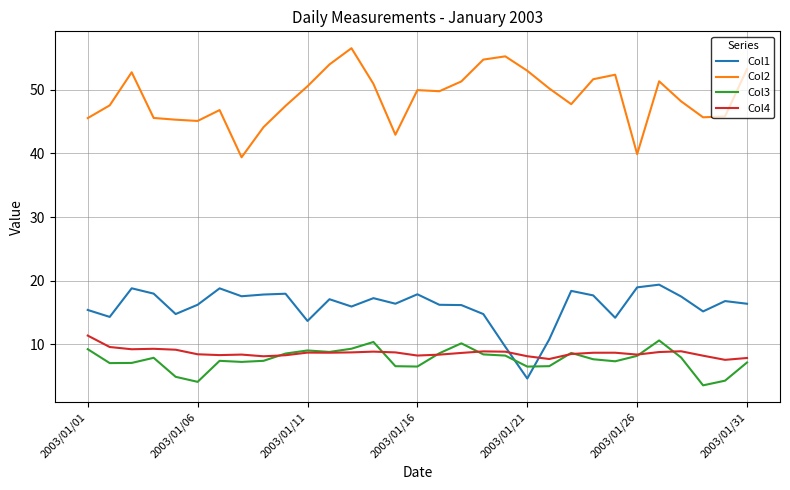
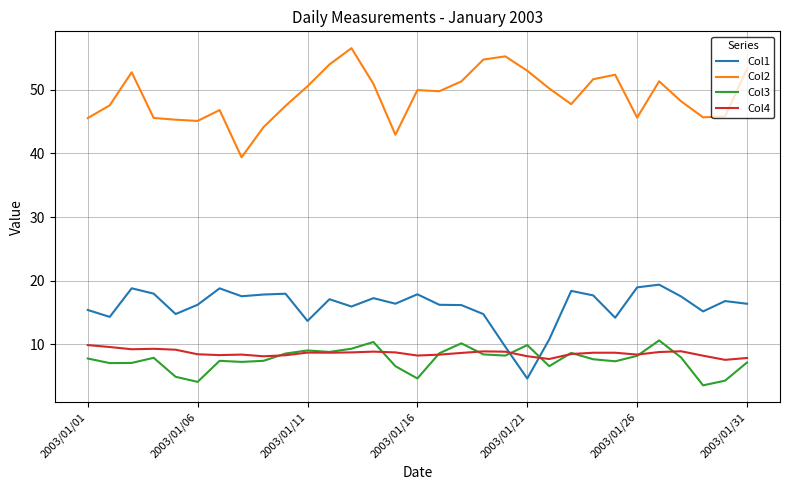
  {
    "Col1": {
      "2003/01/01": 15,
      "2003/01/06": 16,
      "2003/01/11": 14,
      "2003/01/16": 18,
      "2003/01/21": 5,
      "2003/01/26": 19,
      "2003/01/31": 16
    },
    "Col2": {
      "2003/01/01": 46,
      "2003/01/06": 45,
      "2003/01/11": 51,
      "2003/01/16": 50,
      "2003/01/21": 53,
-     "2003/01/26": 40
+     "2003/01/26": 46
    },
    "Col3": {
-     "2003/01/01": 9,
+     "2003/01/01": 8,
      "2003/01/06": 4,
-     "2003/01/16": 7,
-     "2003/01/21": 7,
+     "2003/01/16": 5,
+     "2003/01/21": 10,
      "2003/01/31": 7
    },
    "Col4": {
-     "2003/01/01": 11,
+     "2003/01/01": 10,
      "2003/01/06": 8,
      "2003/01/16": 8,
      "2003/01/21": 8,
      "2003/01/31": 8
    }
  }
